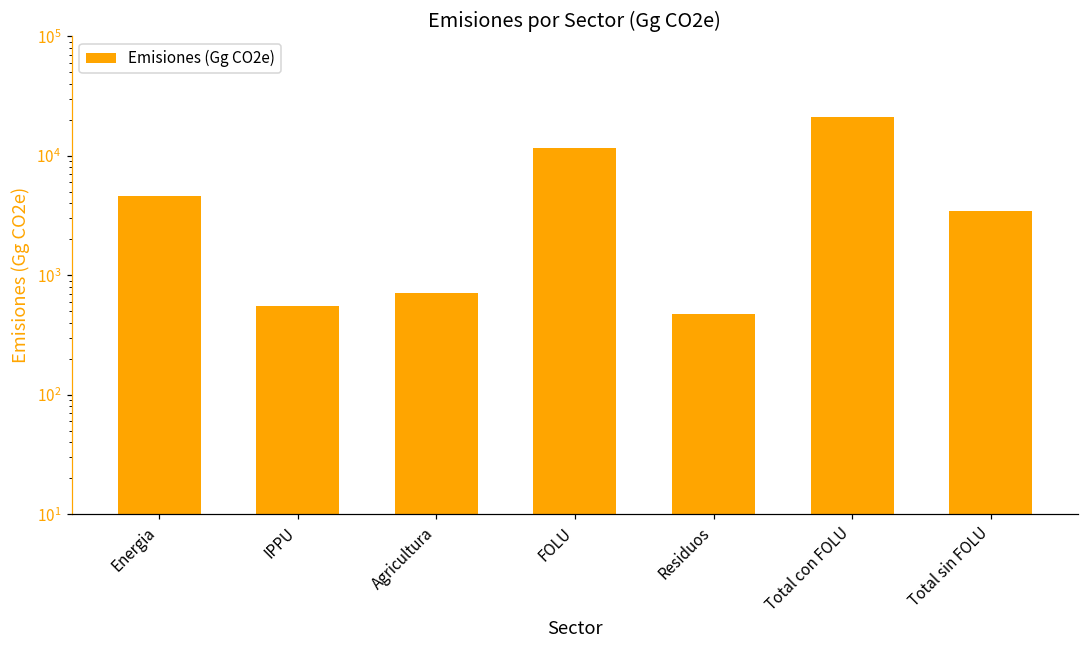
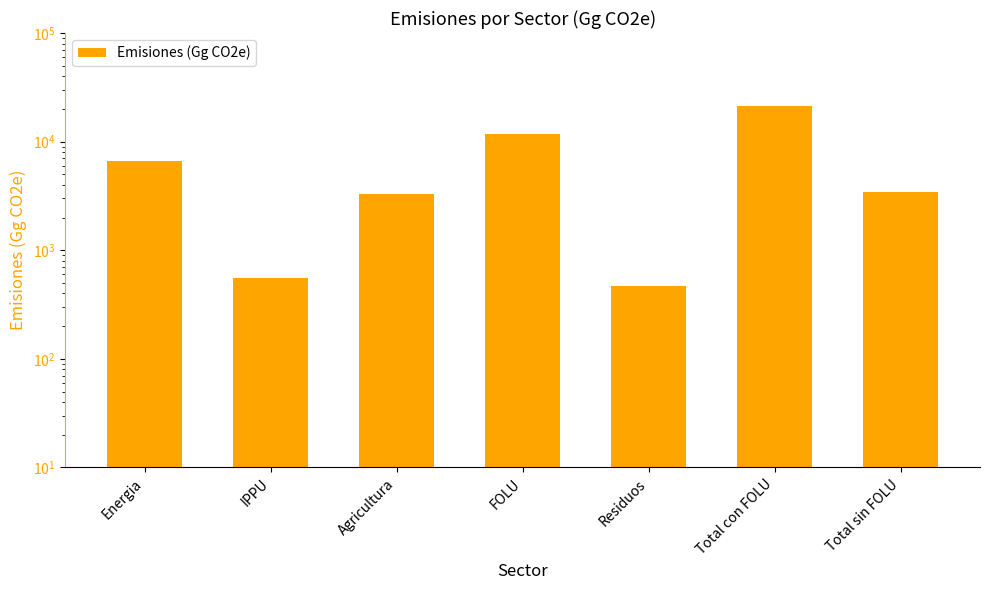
  {
-   "Energia": 4600,
+   "Energia": 7000,
    "IPPU": 600,
-   "Agricultura": 700,
+   "Agricultura": 3300,
    "FOLU": 12000,
    "Residuos": 500,
    "Total con FOLU": 21000,
    "Total sin FOLU": 3500
  }
